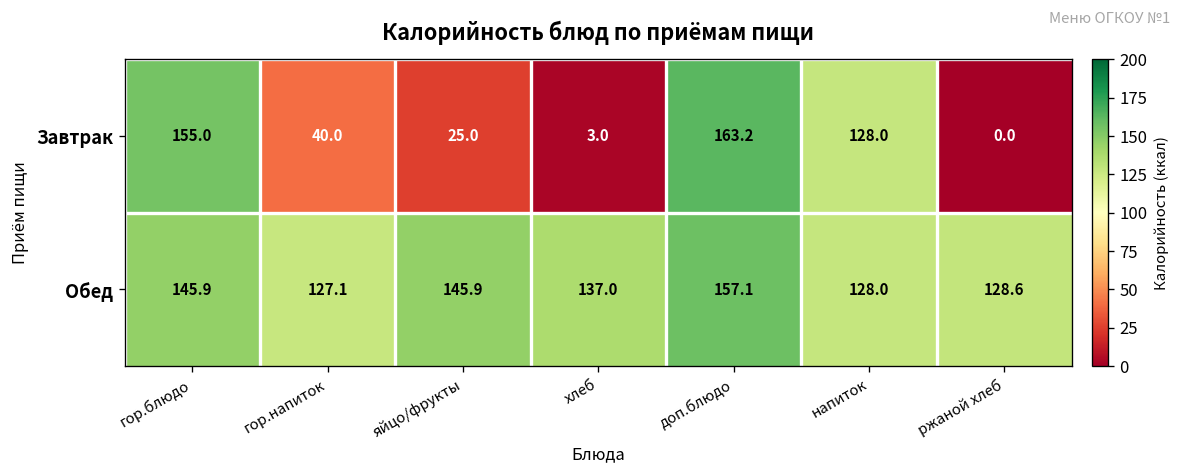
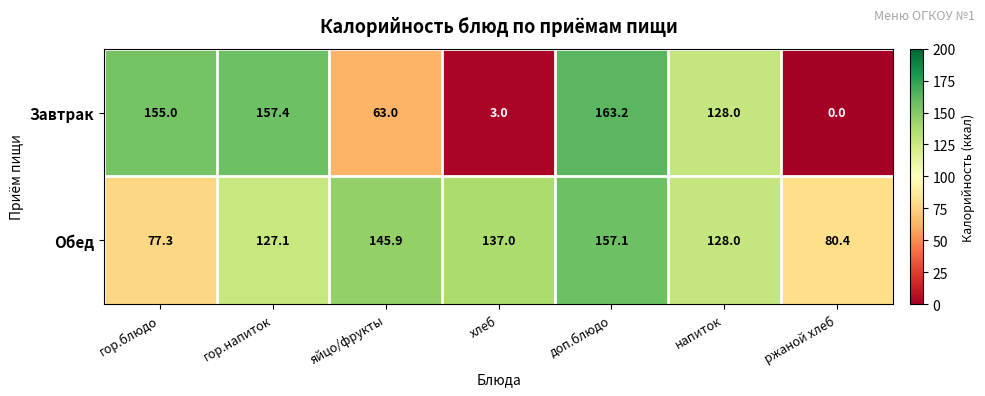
  {
    "Завтрак": {
      "гор.блюдо": 155.0,
-     "гор.напиток": 40.0,
-     "яйцо/фрукты": 25.0,
+     "гор.напиток": 157.4,
+     "яйцо/фрукты": 63.0,
      "хлеб": 3.0,
      "доп.блюдо": 163.2,
      "напиток": 128.0,
      "ржаной хлеб": 0.0
    },
    "Обед": {
-     "гор.блюдо": 145.9,
+     "гор.блюдо": 77.3,
      "гор.напиток": 127.1,
      "яйцо/фрукты": 145.9,
      "хлеб": 137.0,
      "доп.блюдо": 157.1,
      "напиток": 128.0,
-     "ржаной хлеб": 128.6
+     "ржаной хлеб": 80.4
    }
  }
